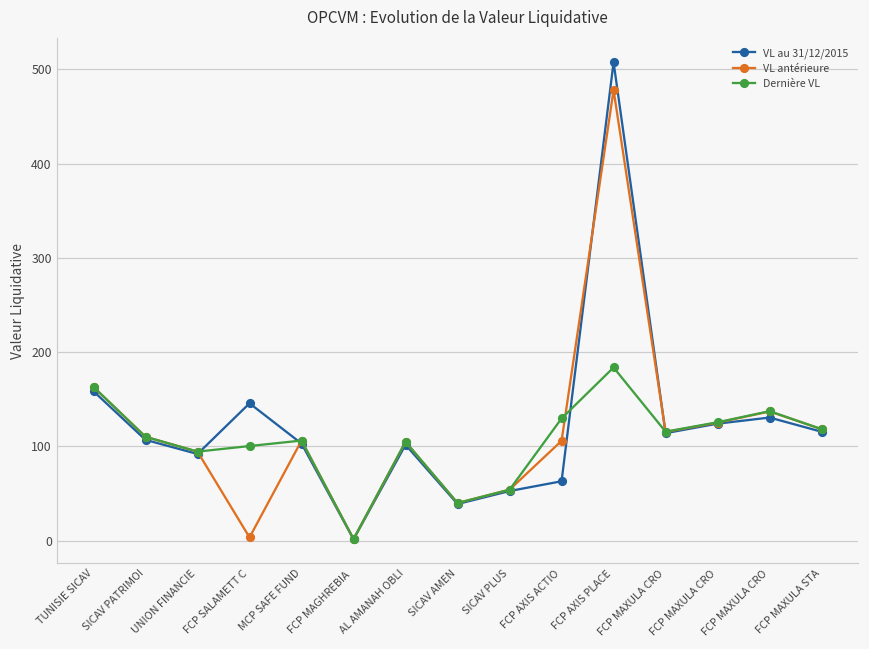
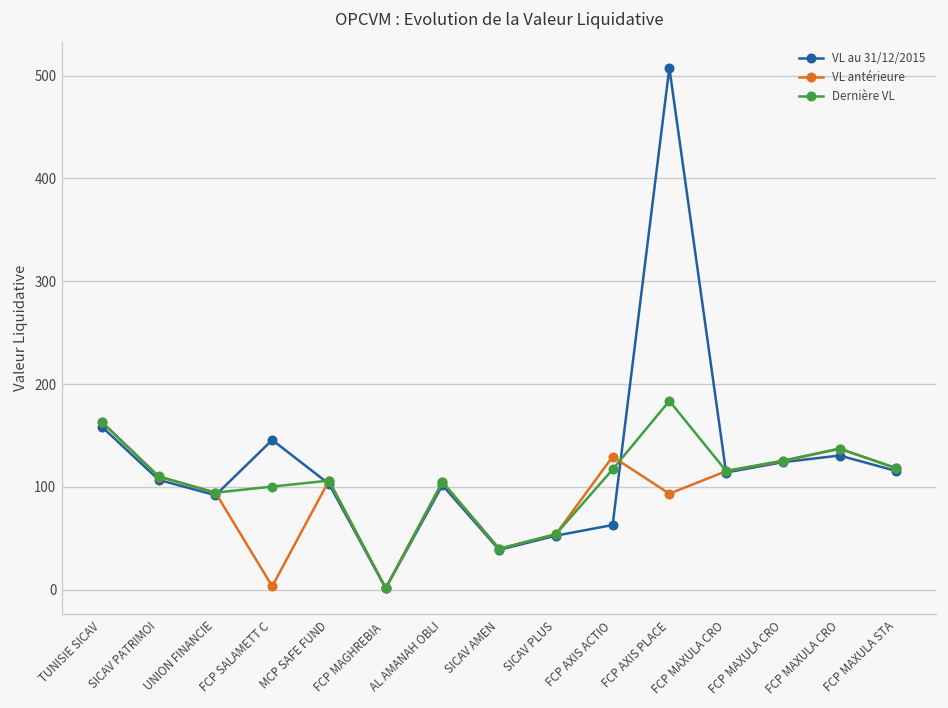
  {
    "VL au 31/12/2015": {
      "TUNISIE SICAV": 160,
      "SICAV PATRIMOI": 110,
      "FCP SALAMETT C": 150,
      "MCP SAFE FUND": 100,
      "AL AMANAH OBLI": 100,
      "FCP AXIS ACTIO": 60,
      "FCP AXIS PLACE": 510
    },
    "VL antérieure": {
      "FCP SALAMETT C": 0,
-     "FCP AXIS ACTIO": 110,
-     "FCP AXIS PLACE": 480
+     "FCP AXIS ACTIO": 130,
+     "FCP AXIS PLACE": 90
    },
    "Dernière VL": {
      "FCP SALAMETT C": 100,
-     "FCP AXIS ACTIO": 130,
+     "FCP AXIS ACTIO": 120,
      "FCP AXIS PLACE": 180
    }
  }
